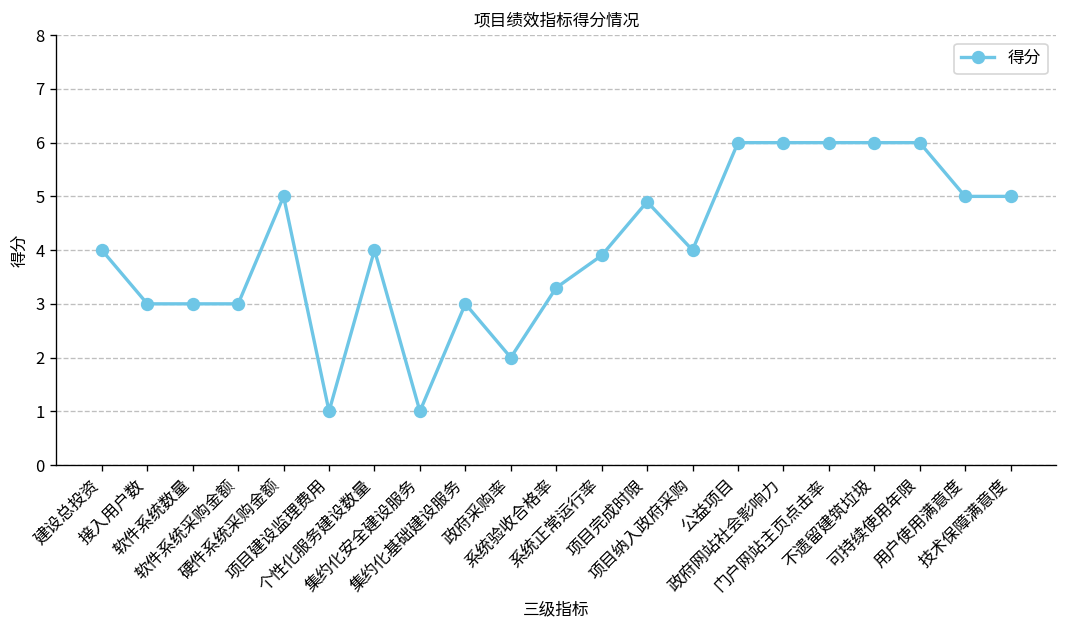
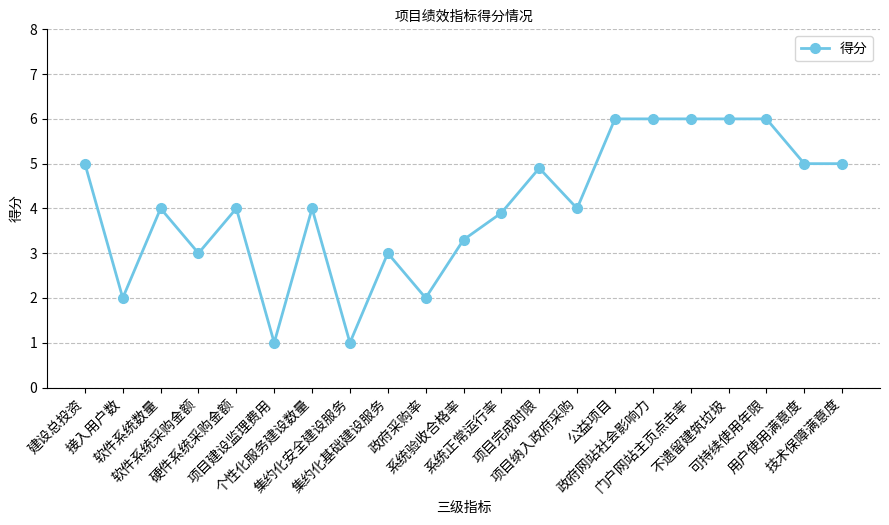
  {
-   "建设总投资": 4,
-   "接入用户数": 3,
-   "软件系统数量": 3,
+   "建设总投资": 5,
+   "接入用户数": 2,
+   "软件系统数量": 4,
    "软件系统采购金额": 3,
-   "硬件系统采购金额": 5,
+   "硬件系统采购金额": 4,
    "项目建设监理费用": 1,
    "个性化服务建设数量": 4,
    "集约化安全建设服务": 1,
    "集约化基础建设服务": 3,
    "政府采购率": 2,
    "系统验收合格率": 3.3,
    "系统正常运行率": 3.9,
    "项目完成时限": 4.9,
    "项目纳入政府采购": 4,
    "公益项目": 6,
    "政府网站社会影响力": 6,
    "门户网站主页点击率": 6,
    "不遗留建筑垃圾": 6,
    "可持续使用年限": 6,
    "用户使用满意度": 5,
    "技术保障满意度": 5
  }
